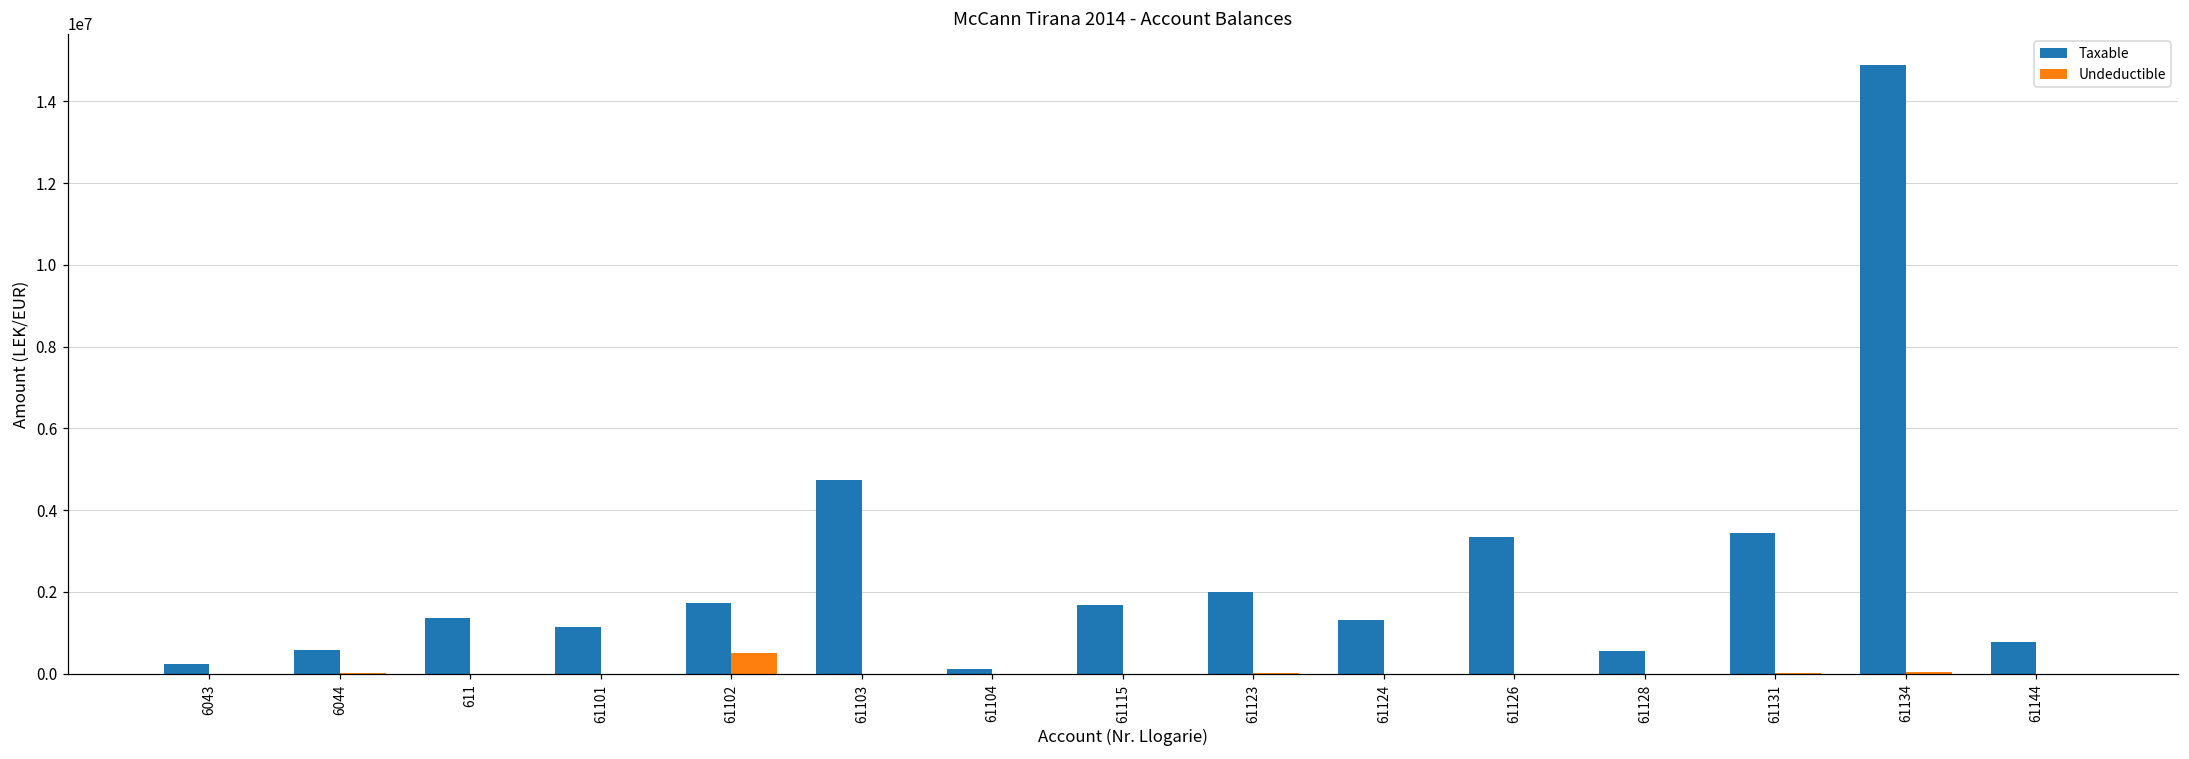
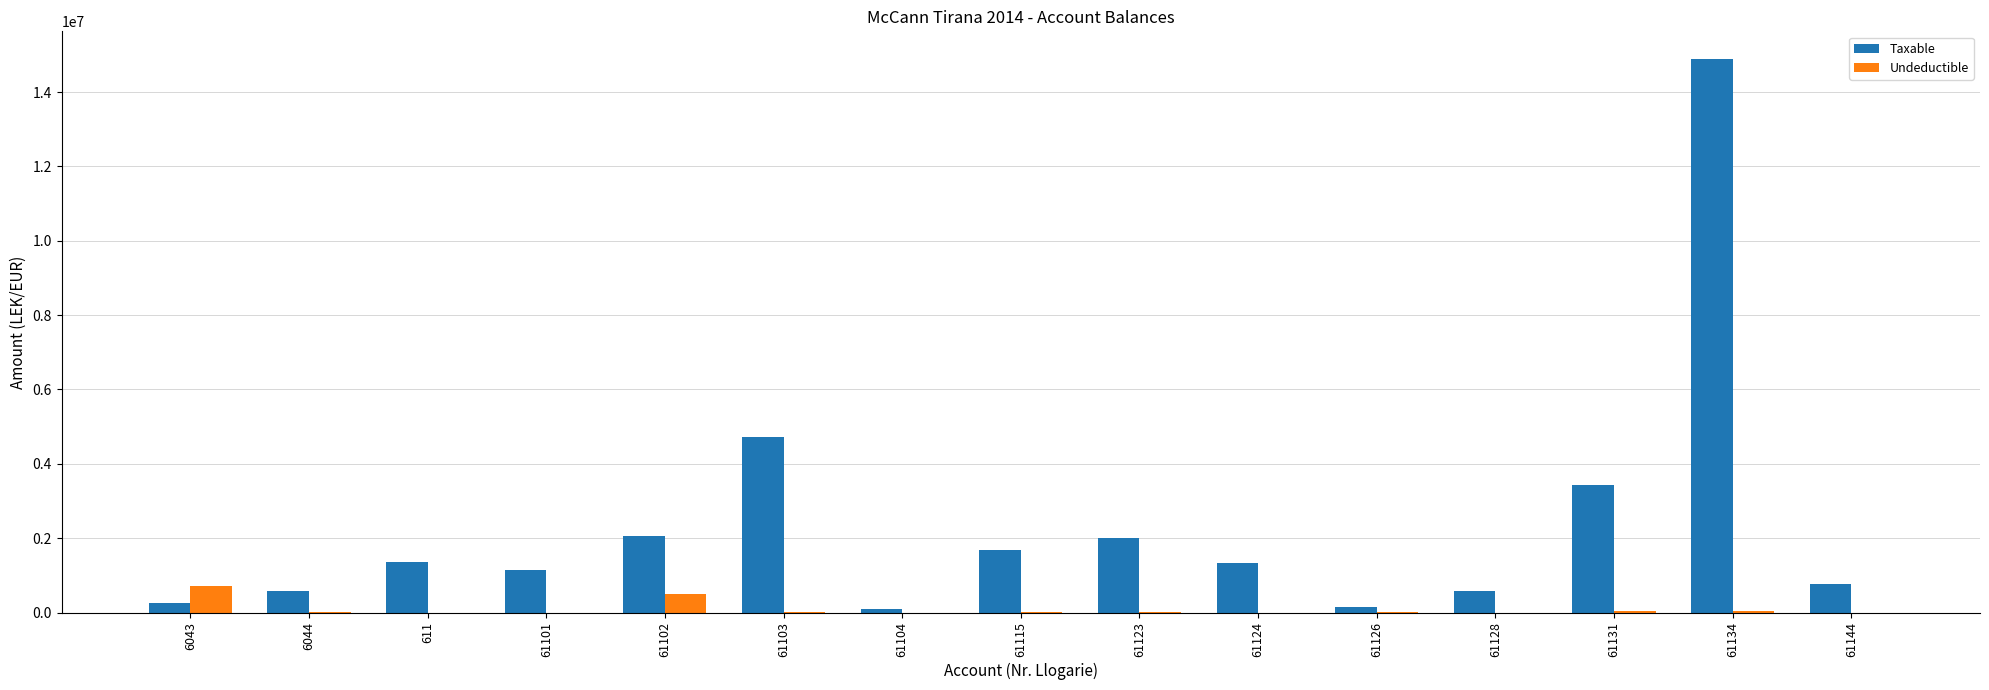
  {
    "Taxable": {
      "6043": 300000,
      "6044": 600000,
      "611": 1400000,
      "61101": 1100000,
-     "61102": 1700000,
+     "61102": 2100000,
      "61103": 4700000,
      "61104": 100000,
      "61115": 1700000,
      "61123": 2000000,
      "61124": 1300000,
-     "61126": 3300000,
+     "61126": 200000,
      "61128": 600000,
      "61131": 3400000,
      "61134": 14900000,
      "61144": 800000
    },
    "Undeductible": {
-     "6043": 0,
+     "6043": 700000,
      "611": 0,
      "61101": 0,
      "61102": 500000,
      "61104": 0,
      "61124": 0,
      "61128": 0,
      "61144": 0
    }
  }
